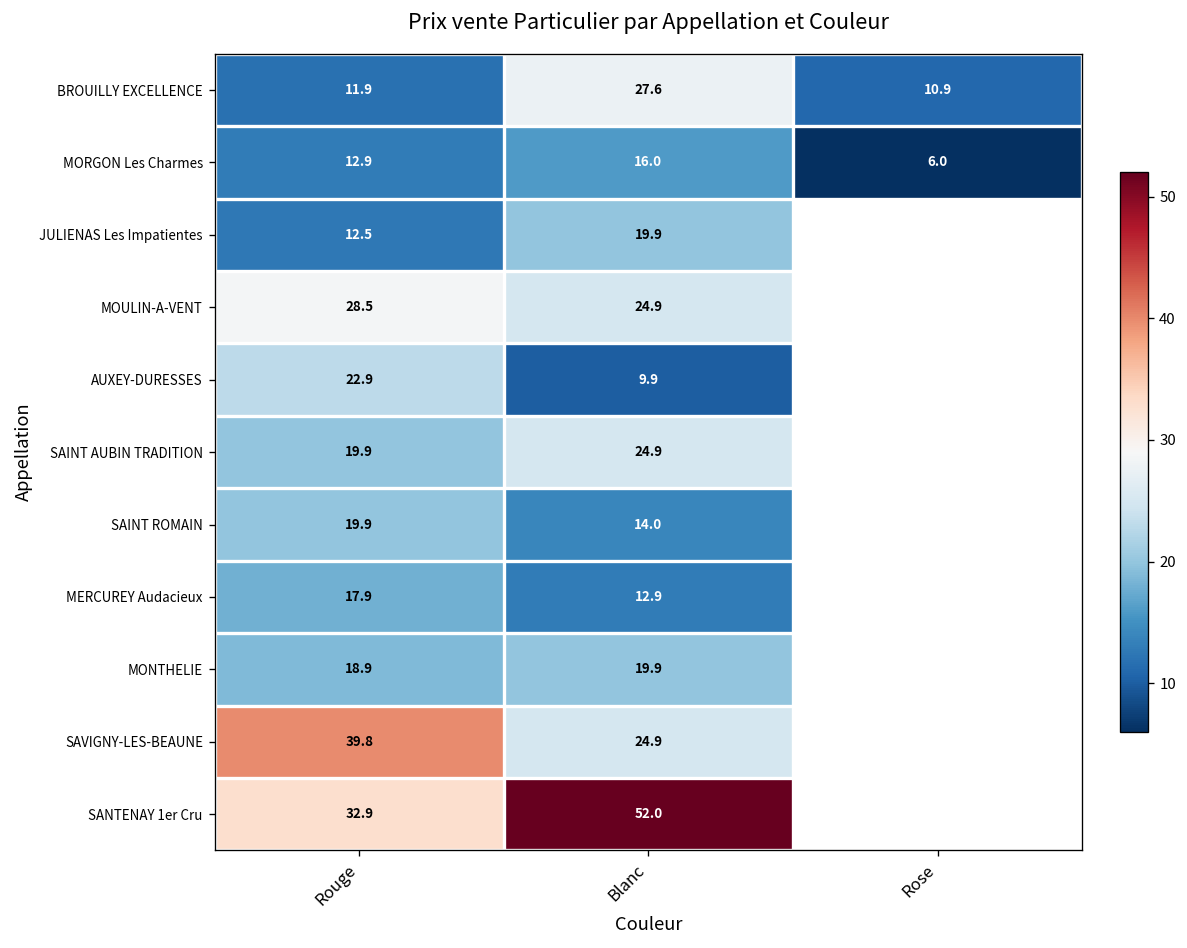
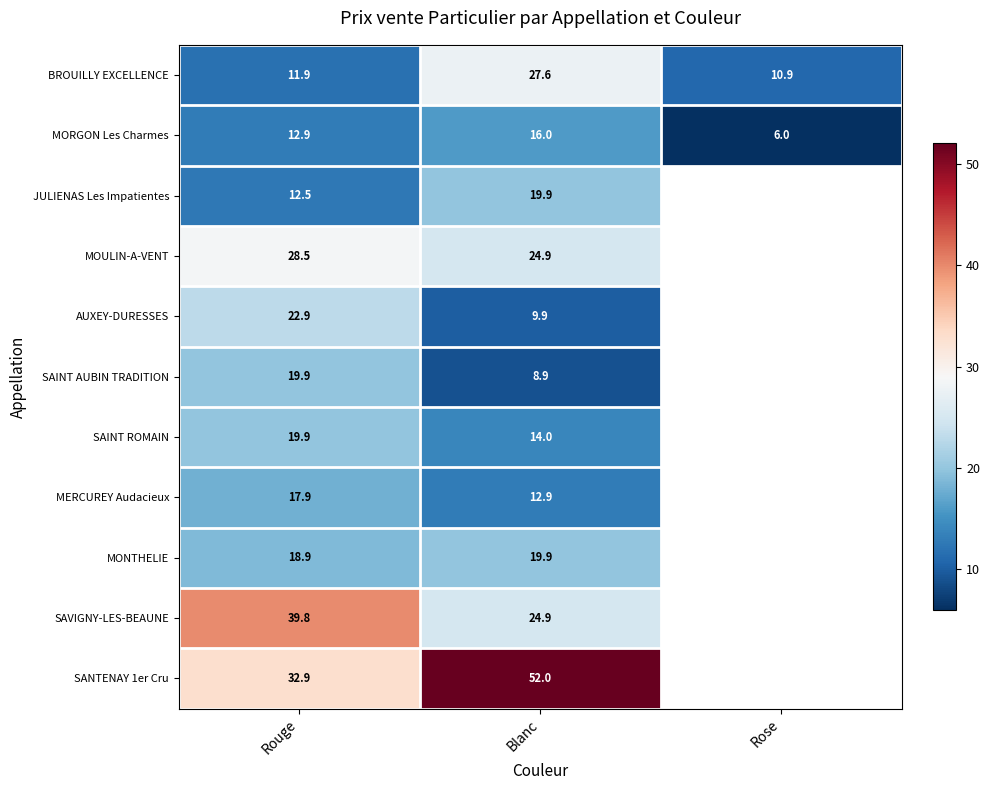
  {
    "BROUILLY EXCELLENCE": {
      "Rouge": 11.9,
      "Blanc": 27.6,
      "Rose": 10.9
    },
    "MORGON Les Charmes": {
      "Rouge": 12.9,
      "Blanc": 16.0,
      "Rose": 6.0
    },
    "JULIENAS Les Impatientes": {
      "Rouge": 12.5,
      "Blanc": 19.9
    },
    "MOULIN-A-VENT": {
      "Rouge": 28.5,
      "Blanc": 24.9
    },
    "AUXEY-DURESSES": {
      "Rouge": 22.9,
      "Blanc": 9.9
    },
    "SAINT AUBIN TRADITION": {
      "Rouge": 19.9,
-     "Blanc": 24.9
+     "Blanc": 8.9
    },
    "SAINT ROMAIN": {
      "Rouge": 19.9,
      "Blanc": 14.0
    },
    "MERCUREY Audacieux": {
      "Rouge": 17.9,
      "Blanc": 12.9
    },
    "MONTHELIE": {
      "Rouge": 18.9,
      "Blanc": 19.9
    },
    "SAVIGNY-LES-BEAUNE": {
      "Rouge": 39.8,
      "Blanc": 24.9
    },
    "SANTENAY 1er Cru": {
      "Rouge": 32.9,
      "Blanc": 52.0
    }
  }
